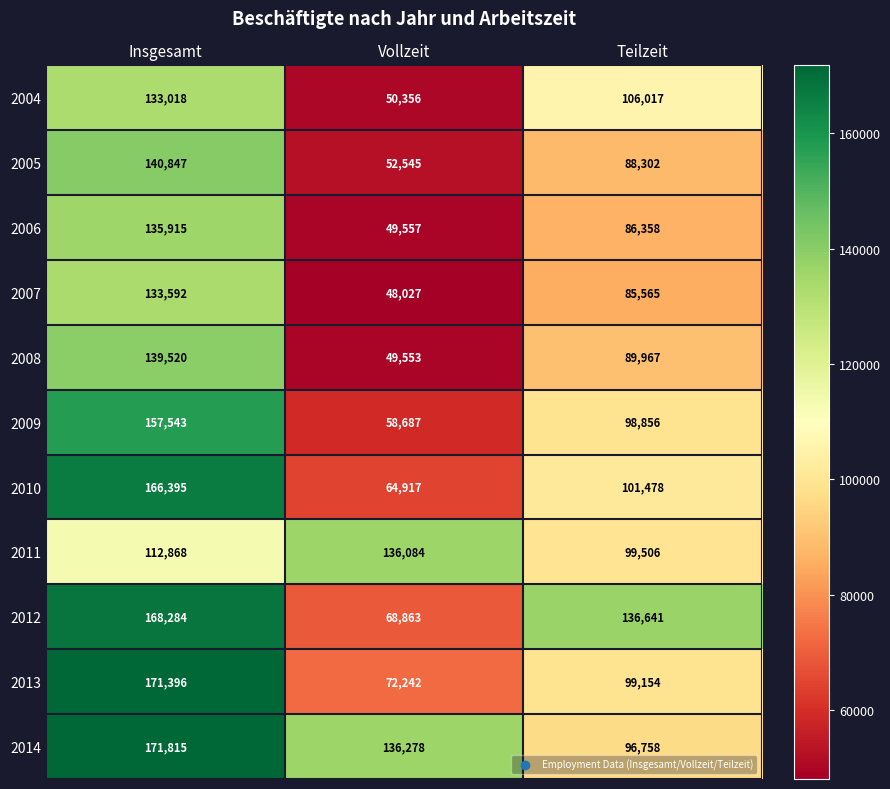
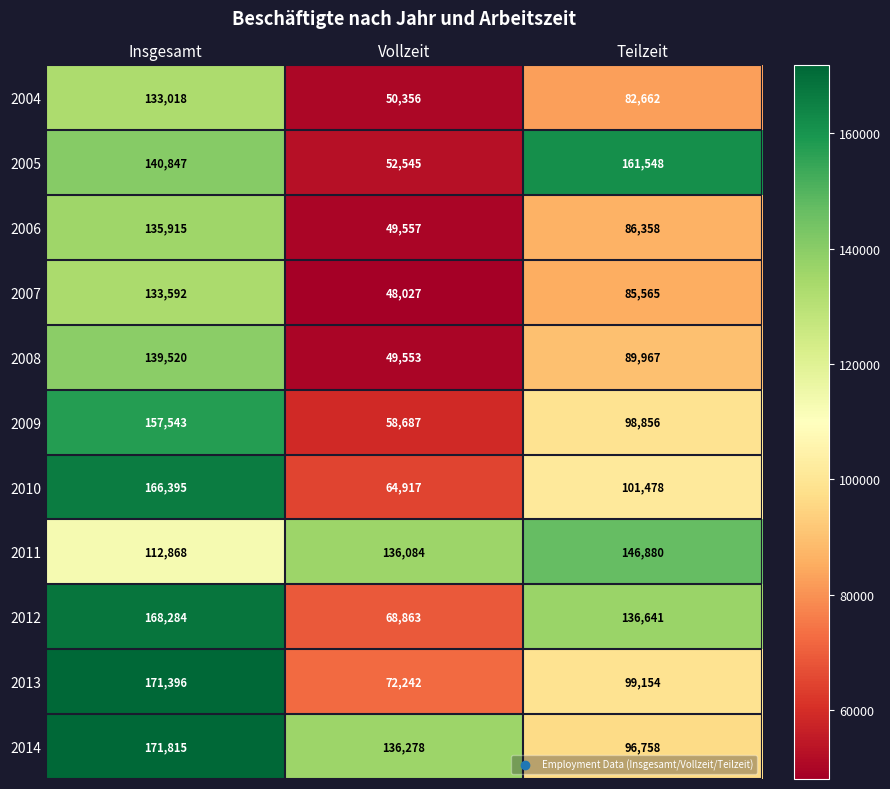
  {
    "2004": {
      "Insgesamt": "133,018",
      "Vollzeit": "50,356",
-     "Teilzeit": "106,017"
+     "Teilzeit": "82,662"
    },
    "2005": {
      "Insgesamt": "140,847",
      "Vollzeit": "52,545",
-     "Teilzeit": "88,302"
+     "Teilzeit": "161,548"
    },
    "2006": {
      "Insgesamt": "135,915",
      "Vollzeit": "49,557",
      "Teilzeit": "86,358"
    },
    "2007": {
      "Insgesamt": "133,592",
      "Vollzeit": "48,027",
      "Teilzeit": "85,565"
    },
    "2008": {
      "Insgesamt": "139,520",
      "Vollzeit": "49,553",
      "Teilzeit": "89,967"
    },
    "2009": {
      "Insgesamt": "157,543",
      "Vollzeit": "58,687",
      "Teilzeit": "98,856"
    },
    "2010": {
      "Insgesamt": "166,395",
      "Vollzeit": "64,917",
      "Teilzeit": "101,478"
    },
    "2011": {
      "Insgesamt": "112,868",
      "Vollzeit": "136,084",
-     "Teilzeit": "99,506"
+     "Teilzeit": "146,880"
    },
    "2012": {
      "Insgesamt": "168,284",
      "Vollzeit": "68,863",
      "Teilzeit": "136,641"
    },
    "2013": {
      "Insgesamt": "171,396",
      "Vollzeit": "72,242",
      "Teilzeit": "99,154"
    },
    "2014": {
      "Insgesamt": "171,815",
      "Vollzeit": "136,278",
      "Teilzeit": "96,758"
    }
  }
